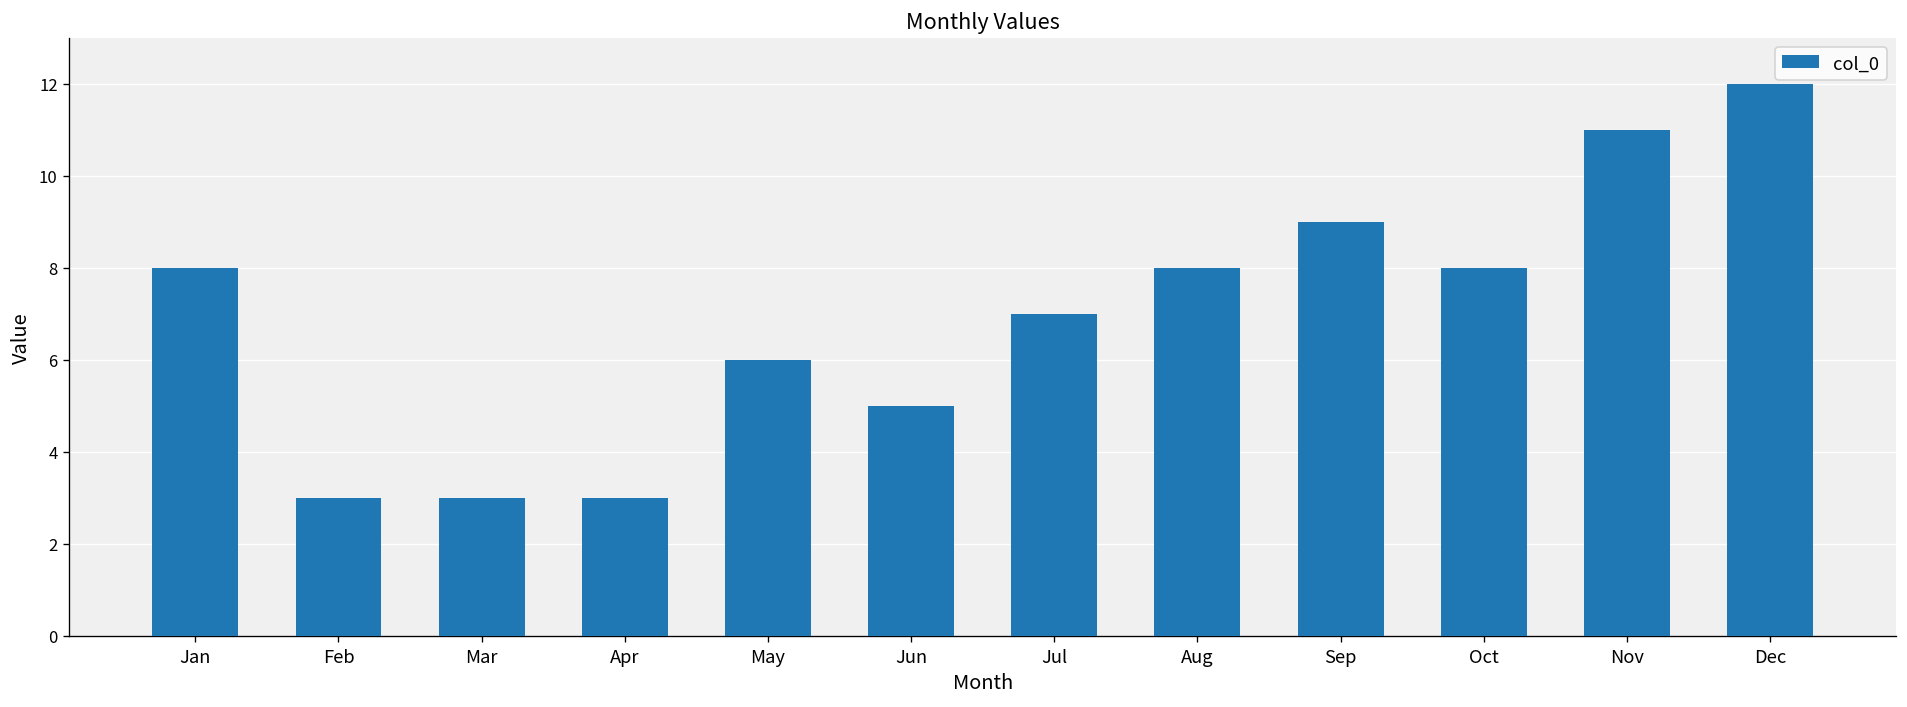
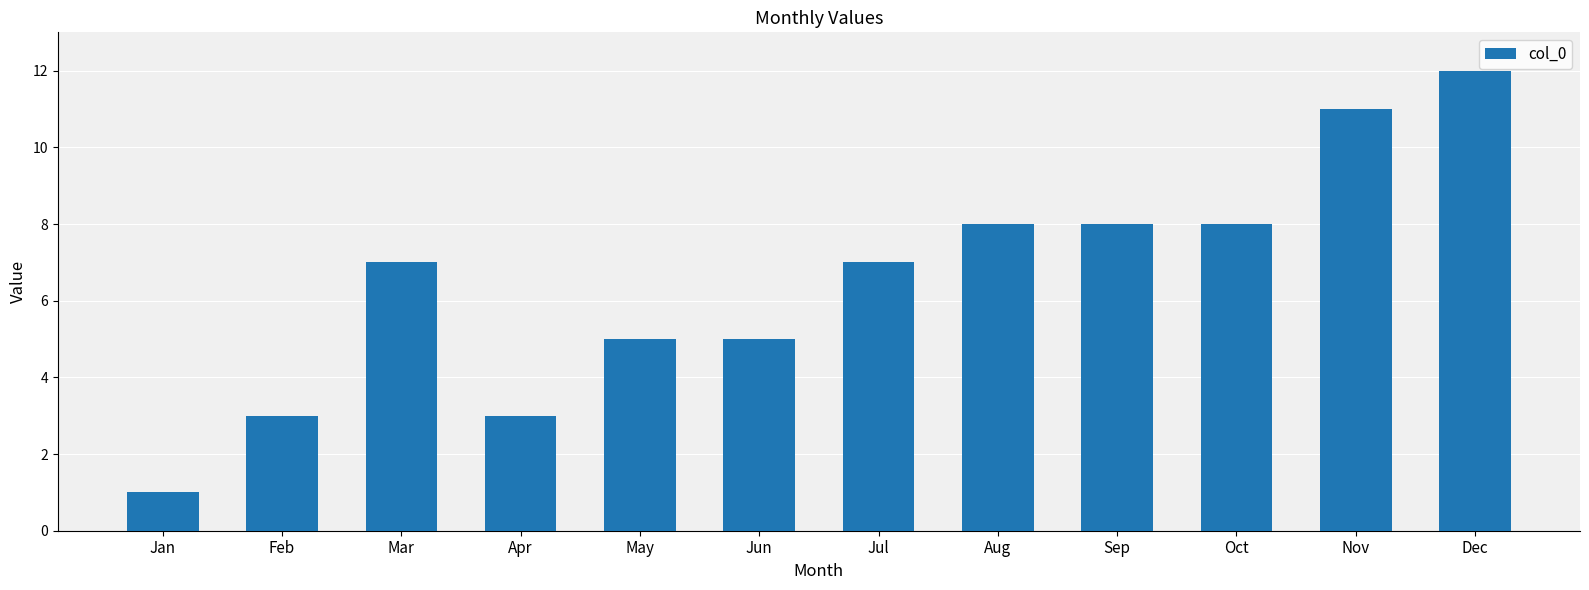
  {
-   "Jan": 8,
+   "Jan": 1,
    "Feb": 3,
-   "Mar": 3,
+   "Mar": 7,
    "Apr": 3,
-   "May": 6,
+   "May": 5,
    "Jun": 5,
    "Jul": 7,
    "Aug": 8,
-   "Sep": 9,
+   "Sep": 8,
    "Oct": 8,
    "Nov": 11,
    "Dec": 12
  }
